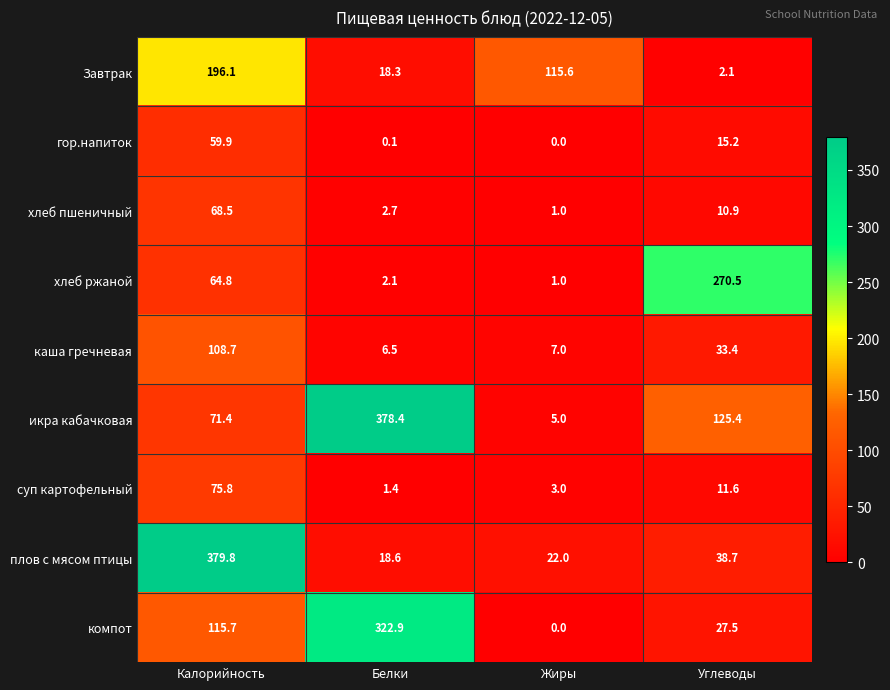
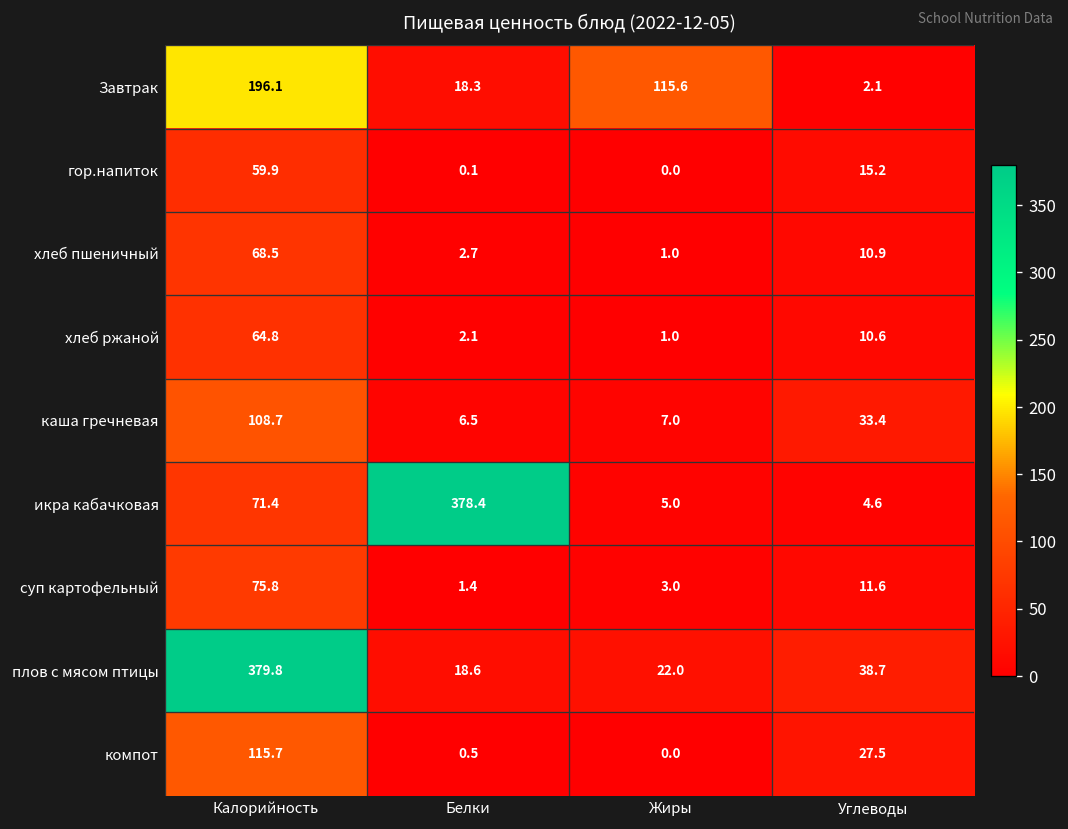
  {
    "Завтрак": {
      "Калорийность": 196.1,
      "Белки": 18.3,
      "Жиры": 115.6,
      "Углеводы": 2.1
    },
    "гор.напиток": {
      "Калорийность": 59.9,
      "Белки": 0.1,
      "Жиры": 0.0,
      "Углеводы": 15.2
    },
    "хлеб пшеничный": {
      "Калорийность": 68.5,
      "Белки": 2.7,
      "Жиры": 1.0,
      "Углеводы": 10.9
    },
    "хлеб ржаной": {
      "Калорийность": 64.8,
      "Белки": 2.1,
      "Жиры": 1.0,
-     "Углеводы": 270.5
+     "Углеводы": 10.6
    },
    "каша гречневая": {
      "Калорийность": 108.7,
      "Белки": 6.5,
      "Жиры": 7.0,
      "Углеводы": 33.4
    },
    "икра кабачковая": {
      "Калорийность": 71.4,
      "Белки": 378.4,
      "Жиры": 5.0,
-     "Углеводы": 125.4
+     "Углеводы": 4.6
    },
    "суп картофельный": {
      "Калорийность": 75.8,
      "Белки": 1.4,
      "Жиры": 3.0,
      "Углеводы": 11.6
    },
    "плов с мясом птицы": {
      "Калорийность": 379.8,
      "Белки": 18.6,
      "Жиры": 22.0,
      "Углеводы": 38.7
    },
    "компот": {
      "Калорийность": 115.7,
-     "Белки": 322.9,
+     "Белки": 0.5,
      "Жиры": 0.0,
      "Углеводы": 27.5
    }
  }
